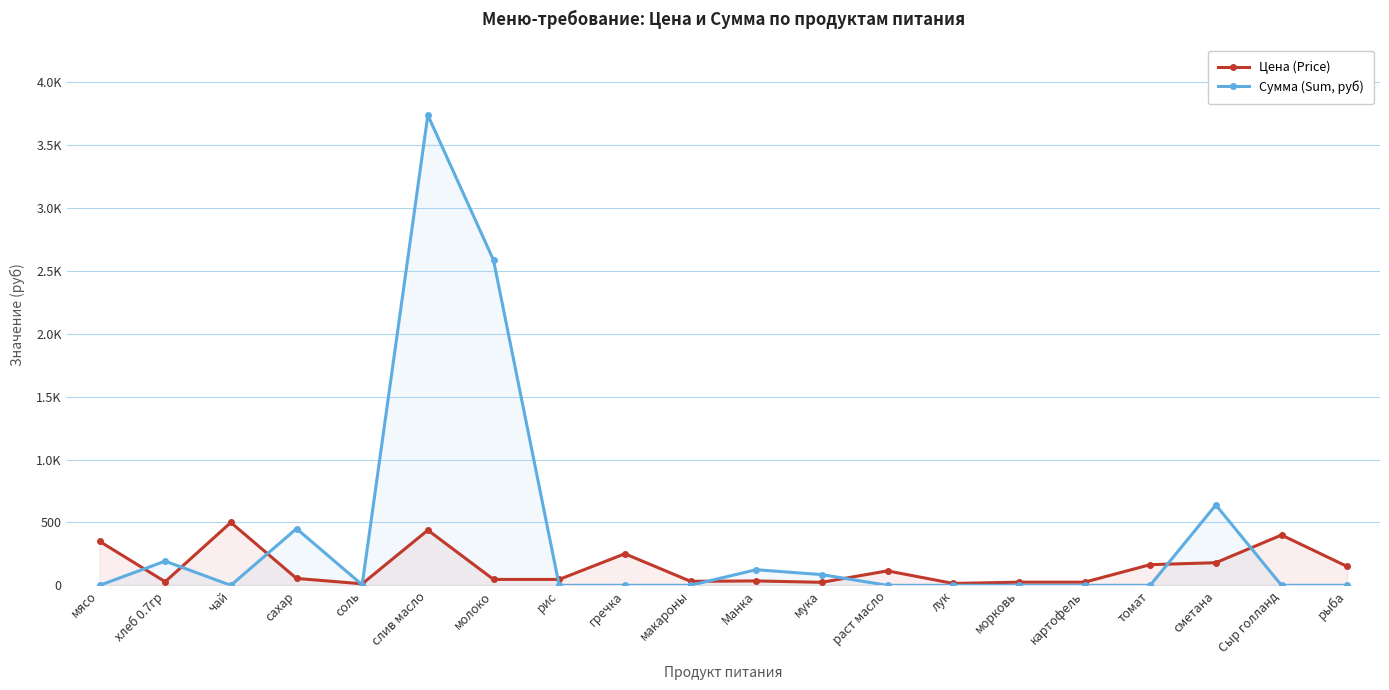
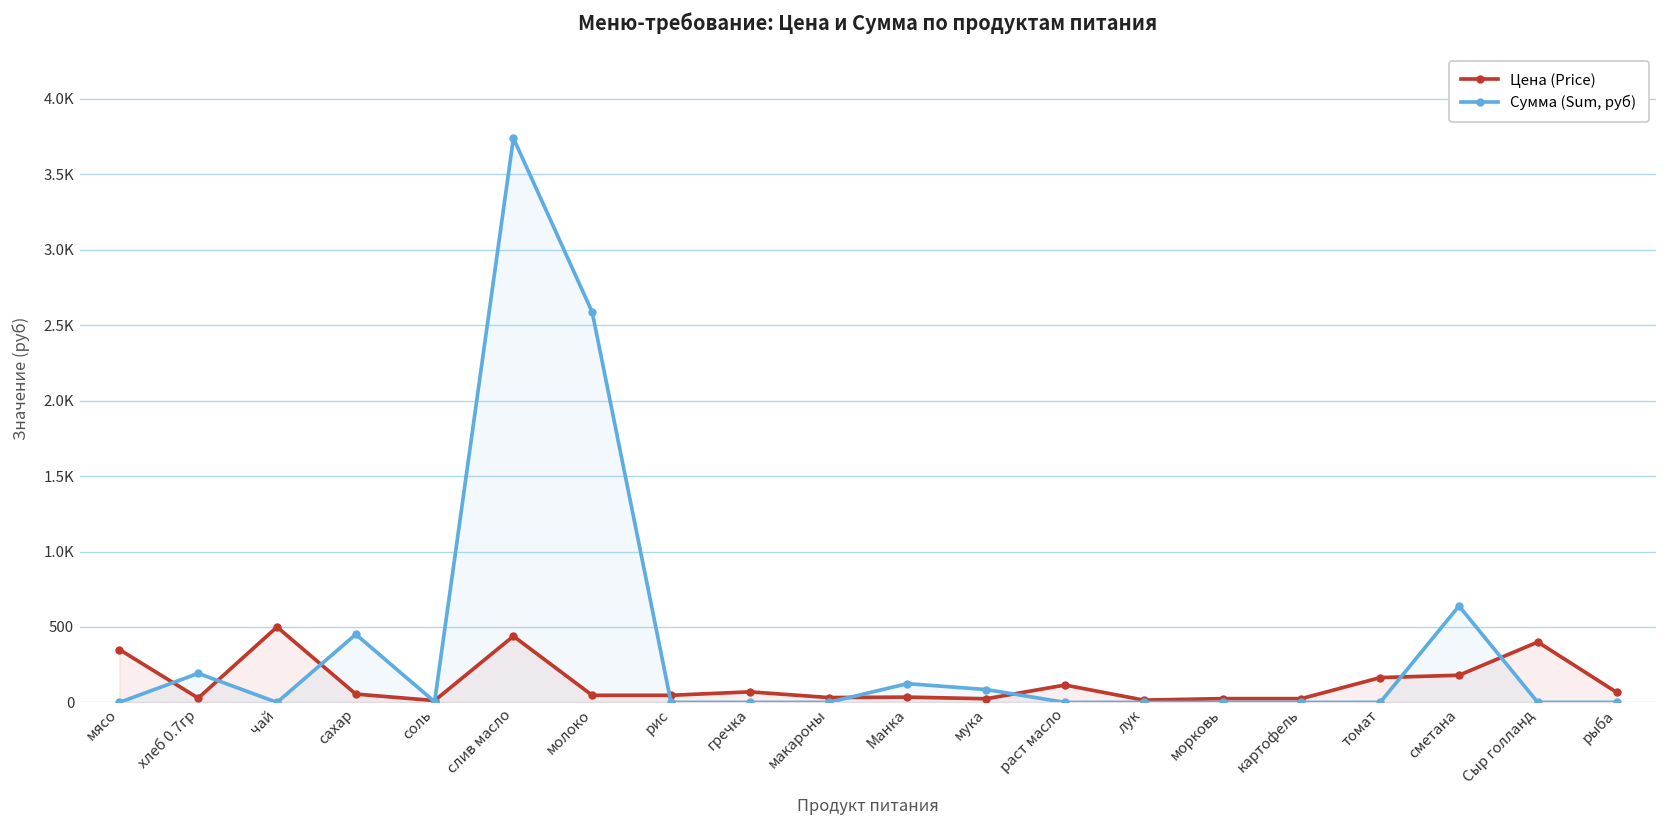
  {
    "Цена (Price)": {
      "мясо": 350,
      "хлеб 0.7гр": 30,
      "чай": 500,
      "сахар": 60,
      "слив масло": 440,
      "молоко": 50,
      "рис": 50,
-     "гречка": 250,
+     "гречка": 70,
      "макароны": 30,
      "Манка": 40,
      "мука": 20,
      "раст масло": 120,
      "морковь": 30,
      "картофель": 30,
      "томат": 160,
      "сметана": 180,
      "Сыр голланд": 400,
-     "рыба": 150
+     "рыба": 70
    },
    "Сумма (Sum, руб)": {
      "мясо": 0,
      "хлеб 0.7гр": 190,
      "чай": 0,
      "сахар": 450,
      "слив масло": 3740,
      "молоко": 2590,
      "рис": 0,
      "гречка": 0,
      "макароны": 0,
      "Манка": 120,
      "мука": 90,
      "раст масло": 0,
      "морковь": 0,
      "картофель": 0,
      "томат": 0,
      "сметана": 640,
      "Сыр голланд": 0,
      "рыба": 0
    }
  }
